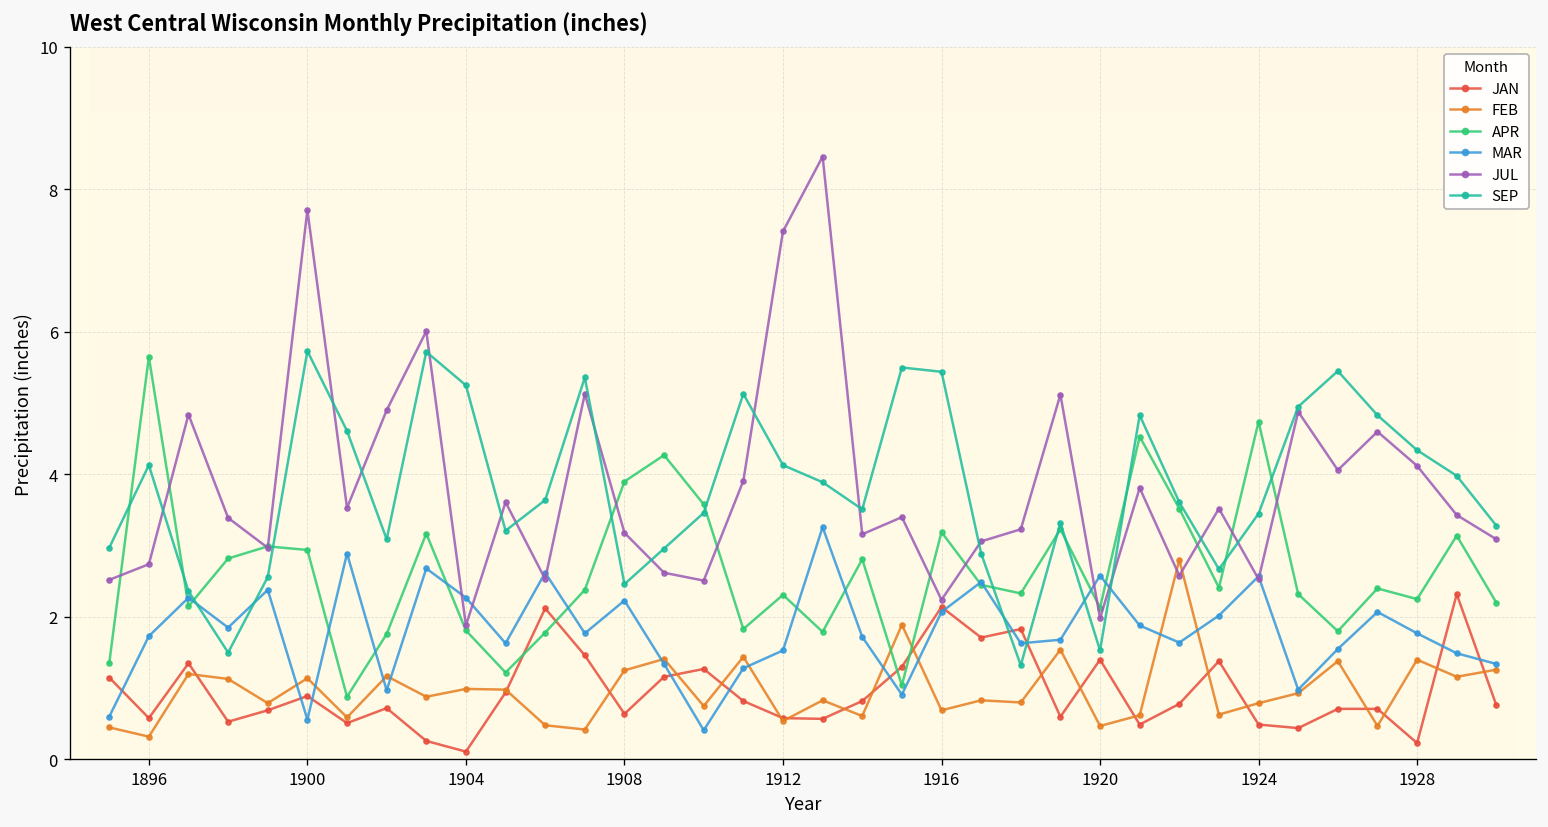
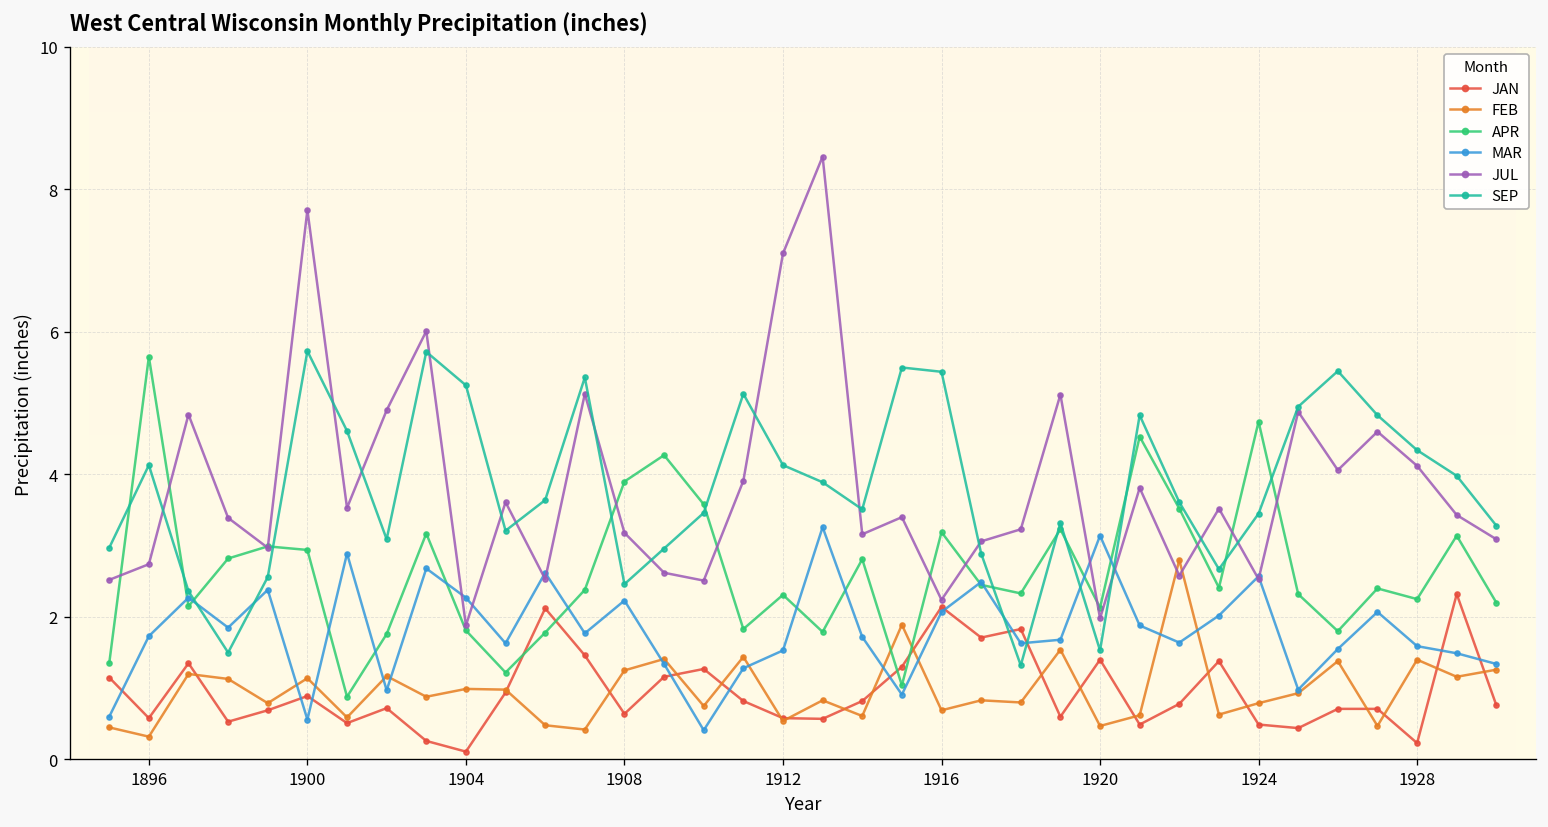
  {
    "MAR": {
      "1896": 1.7,
      "1900": 0.6,
      "1904": 2.3,
      "1908": 2.2,
      "1912": 1.5,
      "1916": 2.1,
-     "1920": 2.6,
-     "1928": 1.8
+     "1920": 3.1,
+     "1928": 1.6
    },
    "JUL": {
      "1896": 2.7,
      "1900": 7.7,
      "1904": 1.9,
      "1908": 3.2,
-     "1912": 7.4,
+     "1912": 7.1,
      "1916": 2.2,
      "1920": 2.0,
      "1928": 4.1
    }
  }
